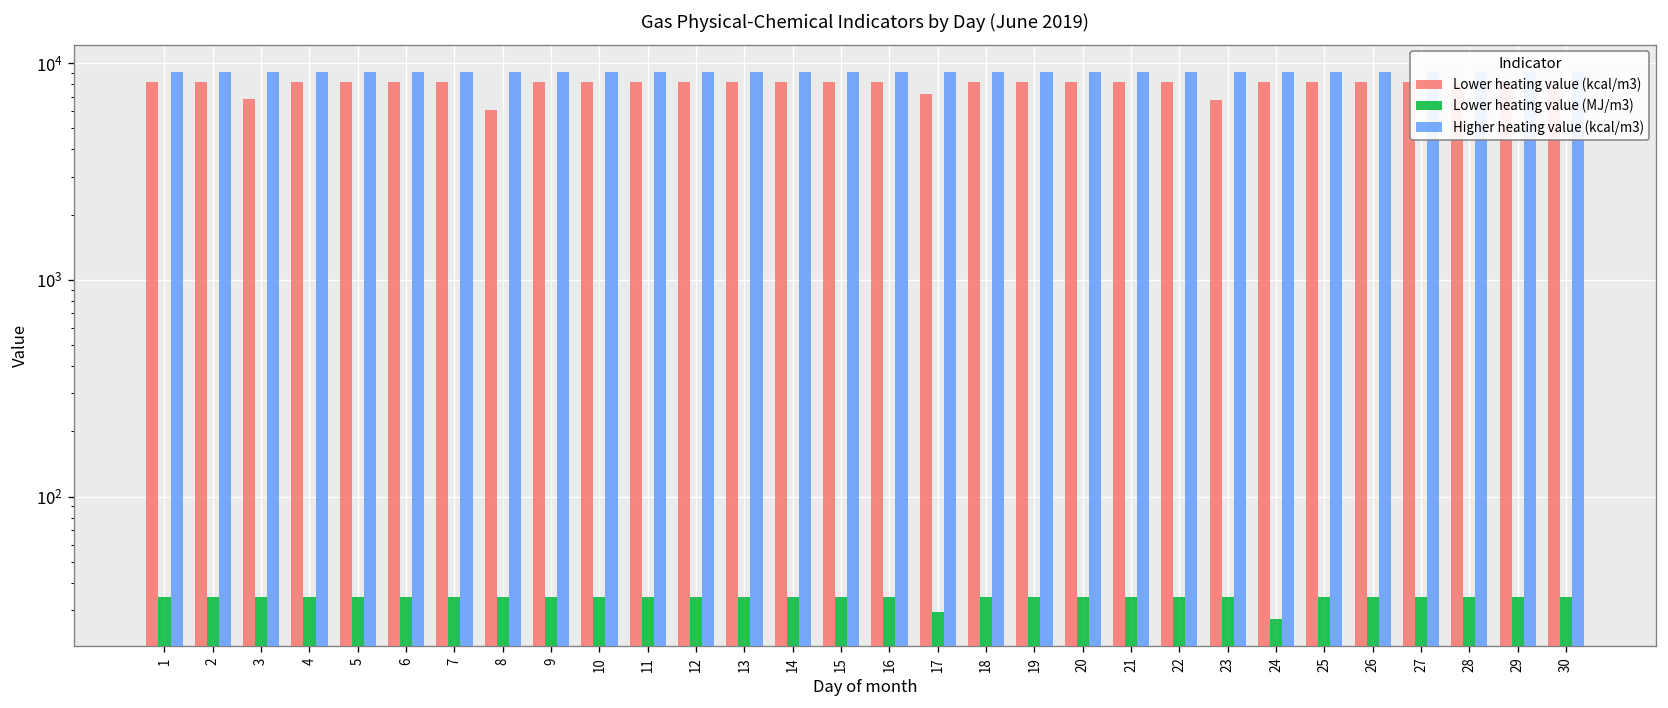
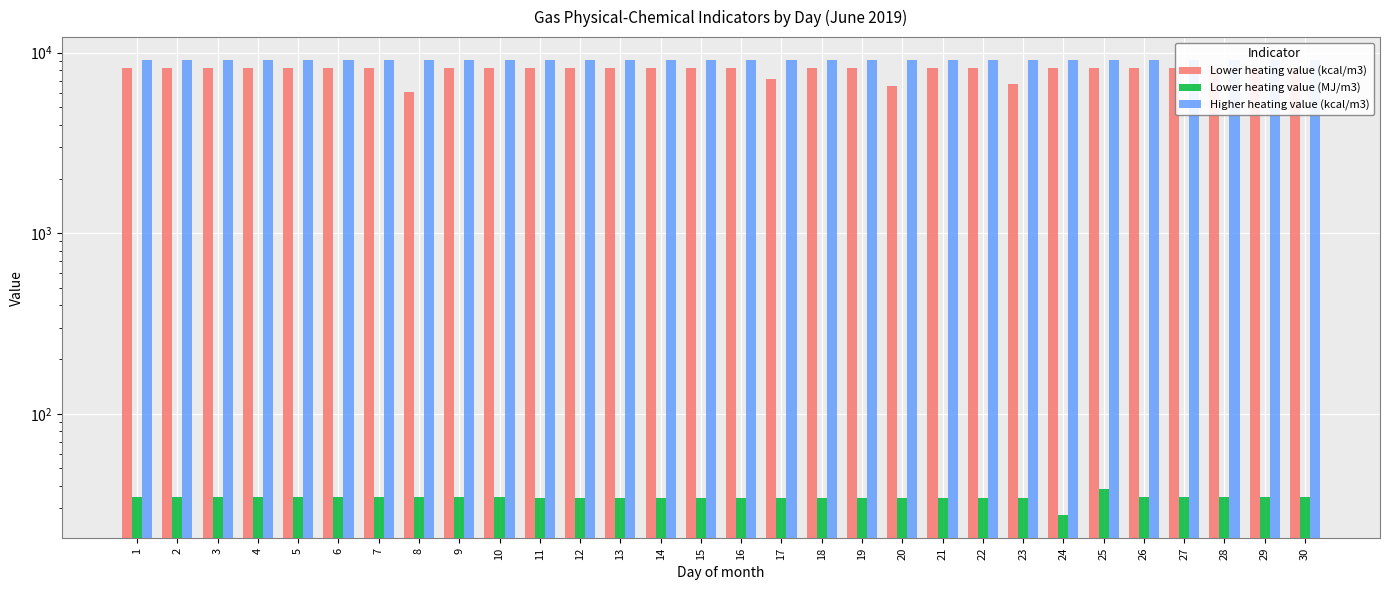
  {
    "Lower heating value (kcal/m3)": {
      "1": 8000,
      "2": 8000,
-     "3": 6800,
+     "3": 8000,
      "4": 8000,
      "5": 8000,
      "6": 8000,
      "7": 8000,
      "8": 6100,
      "9": 8000,
      "10": 8000,
      "11": 8000,
      "12": 8000,
      "13": 8000,
      "14": 8000,
      "15": 8000,
      "16": 8000,
      "17": 7200,
      "18": 8000,
      "19": 8000,
-     "20": 8000,
+     "20": 6500,
      "21": 8000,
      "22": 8000,
      "23": 6700,
      "24": 8000,
      "25": 8000,
      "26": 8000,
      "27": 8000
    },
    "Lower heating value (MJ/m3)": {
      "1": 34,
      "2": 34,
      "3": 34,
      "4": 34,
      "5": 34,
      "6": 34,
      "7": 34,
      "8": 34,
      "9": 34,
      "10": 34,
      "11": 34,
      "12": 34,
      "13": 34,
      "14": 34,
      "15": 34,
      "16": 34,
-     "17": 29,
+     "17": 34,
      "18": 34,
      "19": 34,
      "20": 34,
      "21": 34,
      "22": 34,
      "23": 34,
      "24": 27,
-     "25": 34,
+     "25": 39,
      "26": 34,
      "27": 34,
      "28": 34,
      "29": 34,
      "30": 34
    },
    "Higher heating value (kcal/m3)": {
      "1": 9000,
      "2": 9000,
      "3": 9000,
      "4": 9000,
      "5": 9000,
      "6": 9000,
      "7": 9000,
      "8": 9000,
      "9": 9000,
      "10": 9000,
      "11": 9000,
      "12": 9000,
      "13": 9000,
      "14": 9000,
      "15": 9000,
      "16": 9000,
      "17": 9000,
      "18": 9000,
      "19": 9000,
      "20": 9000,
      "21": 9000,
      "22": 9000,
      "23": 9000,
      "24": 9000,
      "25": 9000,
      "26": 9000
    }
  }
